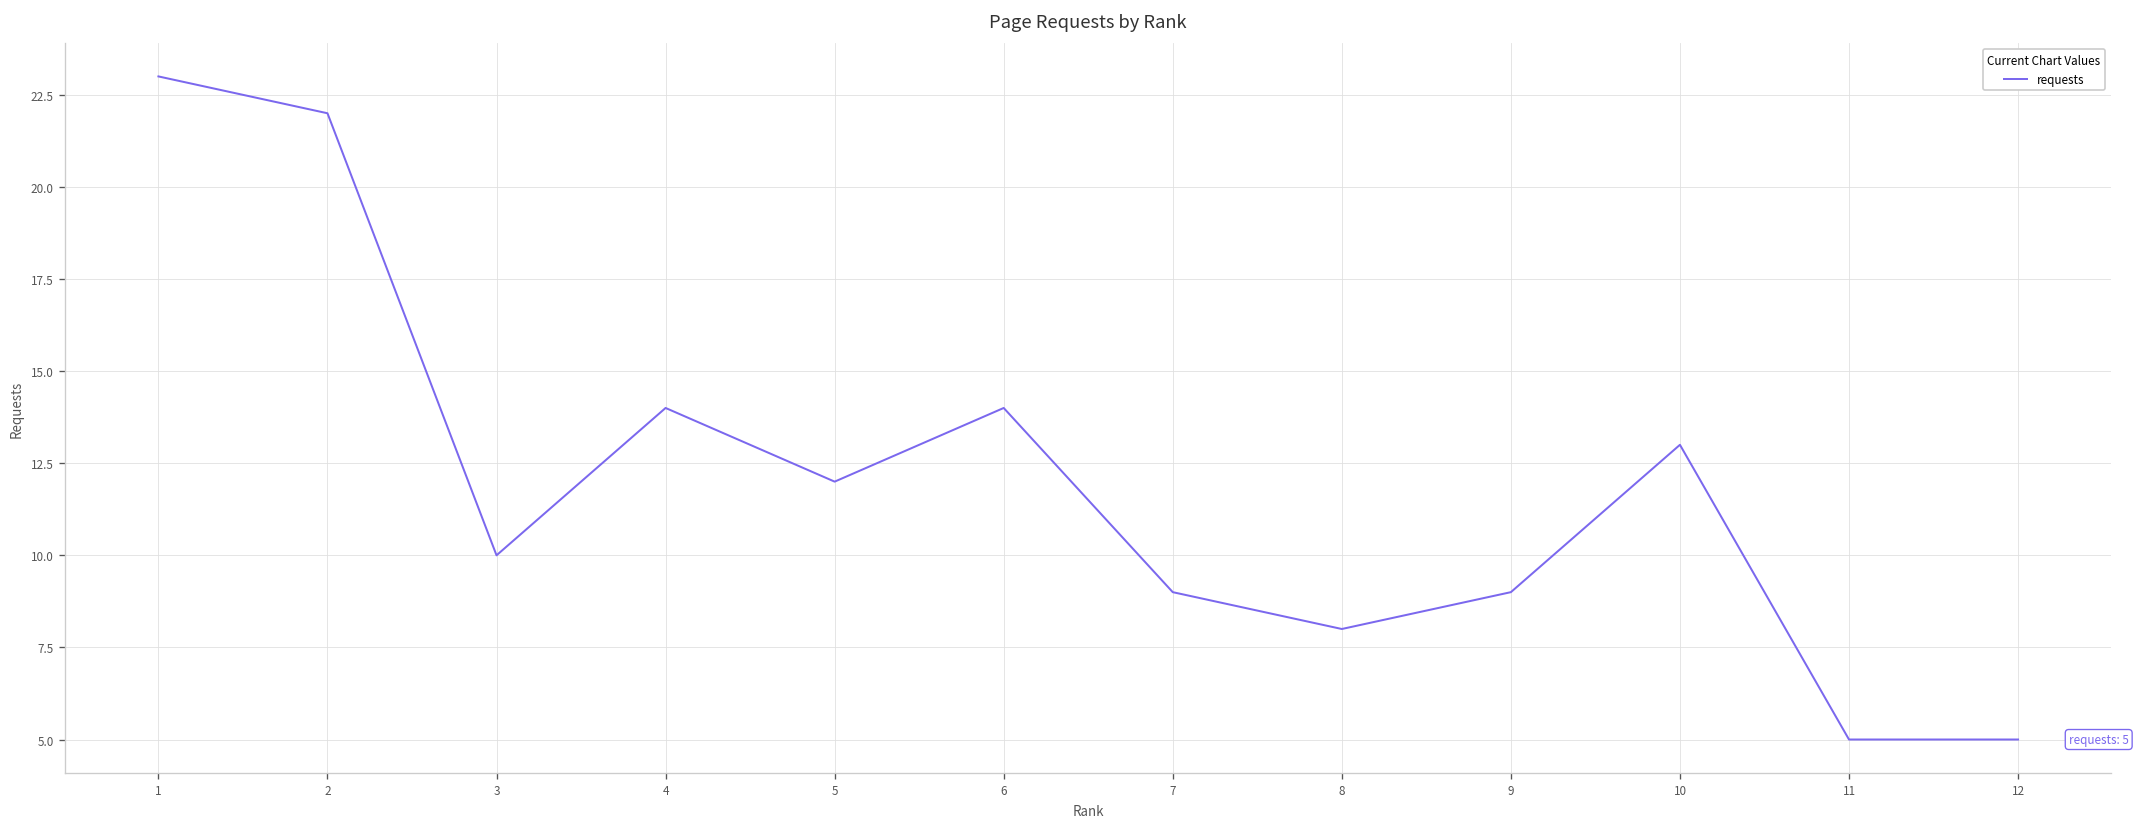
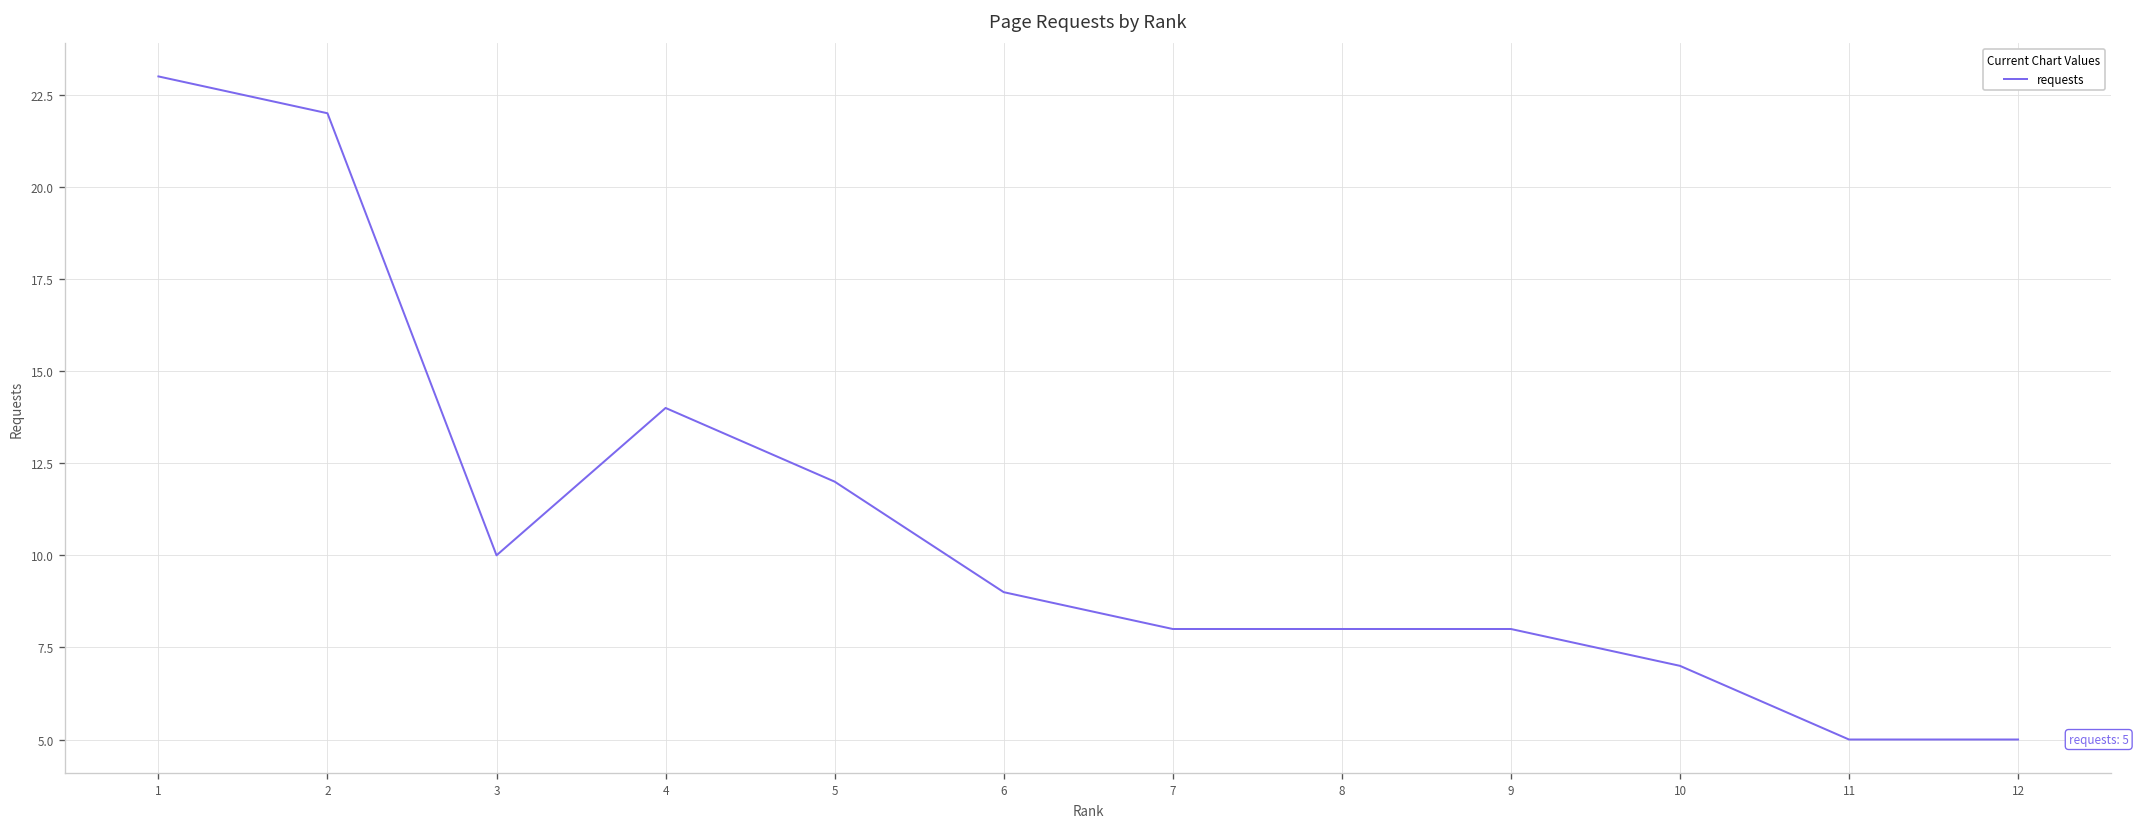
  {
    "1": 23,
    "2": 22,
    "3": 10,
    "4": 14,
    "5": 12,
-   "6": 14,
-   "7": 9,
+   "6": 9,
+   "7": 8,
    "8": 8,
-   "9": 9,
-   "10": 13,
+   "9": 8,
+   "10": 7,
    "11": 5,
    "12": 5
  }
